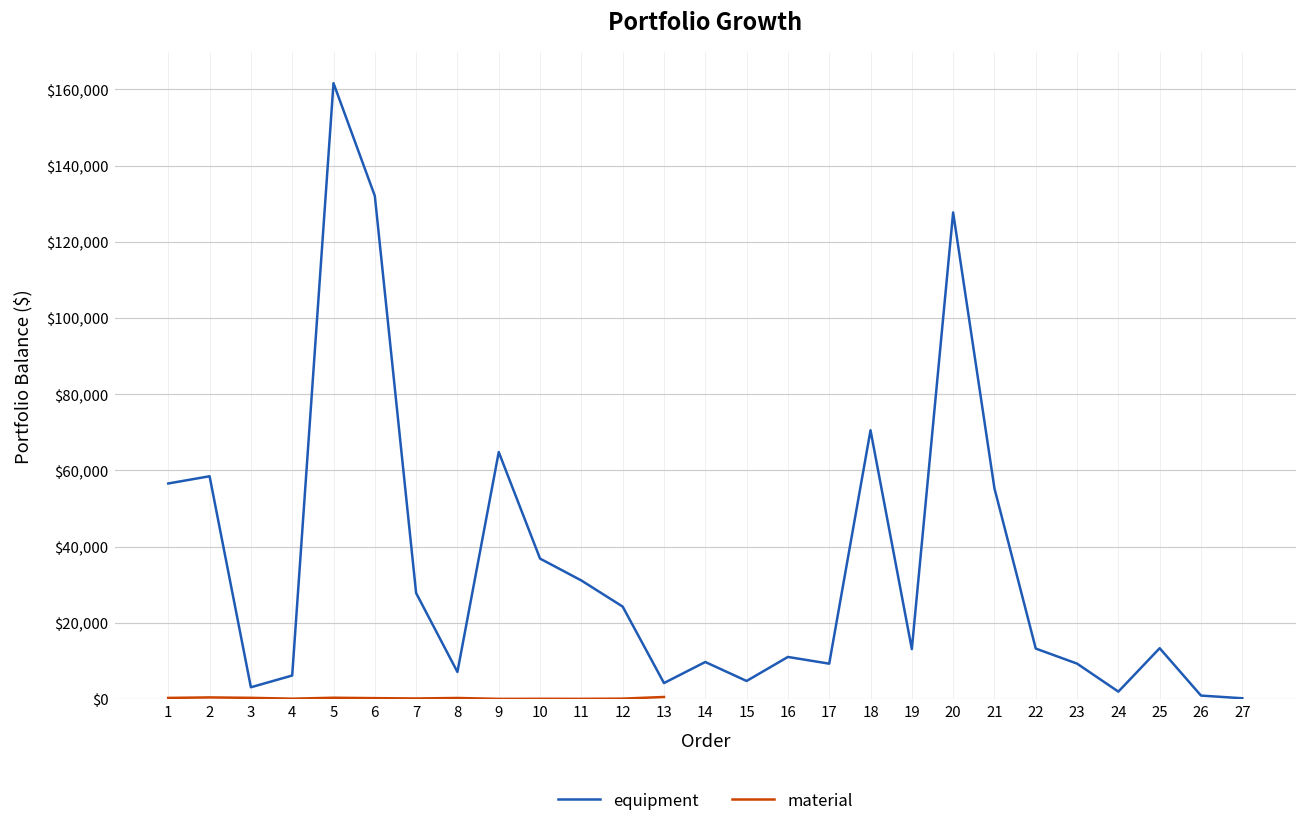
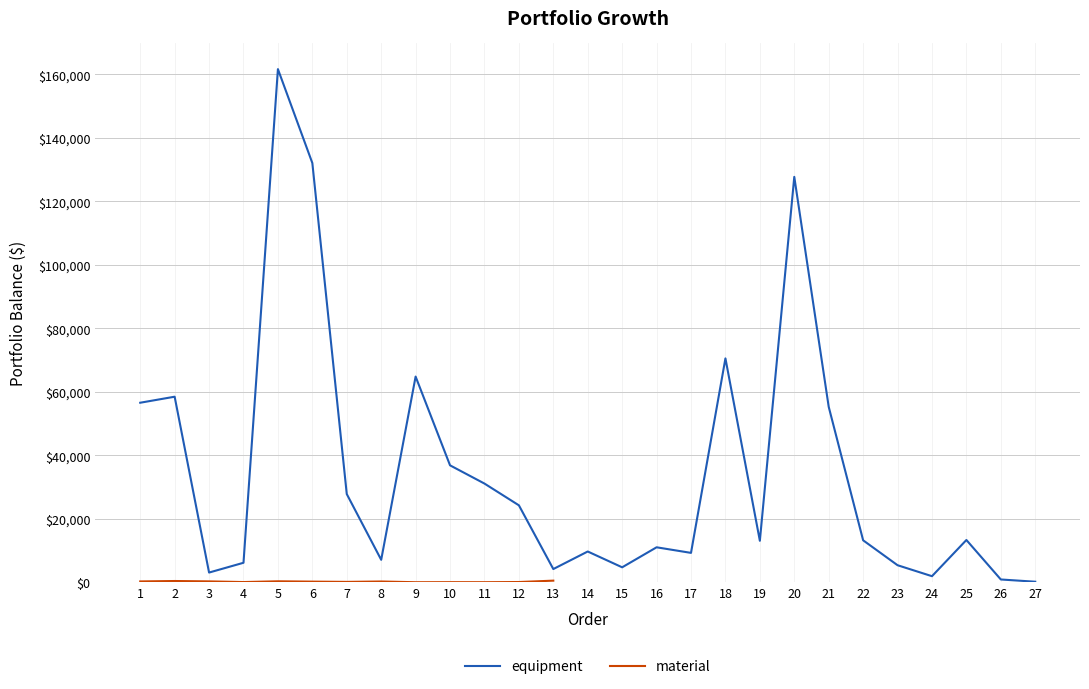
  {
    "equipment": {
      "1": "$57,000",
      "2": "$58,000",
      "3": "$3,000",
      "4": "$6,000",
      "5": "$162,000",
      "6": "$132,000",
      "7": "$28,000",
      "8": "$7,000",
      "9": "$65,000",
      "10": "$37,000",
      "11": "$31,000",
      "12": "$24,000",
      "13": "$4,000",
      "14": "$10,000",
      "15": "$5,000",
      "16": "$11,000",
      "17": "$9,000",
      "18": "$71,000",
      "19": "$13,000",
      "20": "$128,000",
      "21": "$55,000",
      "22": "$13,000",
-     "23": "$9,000",
+     "23": "$5,000",
      "24": "$2,000",
      "25": "$13,000",
      "26": "$1,000",
      "27": "$0"
    },
    "material": {
      "1": "$0",
      "2": "$0",
      "3": "$0",
      "4": "$0",
      "5": "$0",
      "6": "$0",
      "7": "$0",
      "8": "$0",
      "9": "$0",
      "10": "$0",
      "11": "$0",
      "12": "$0",
      "13": "$1,000"
    }
  }
